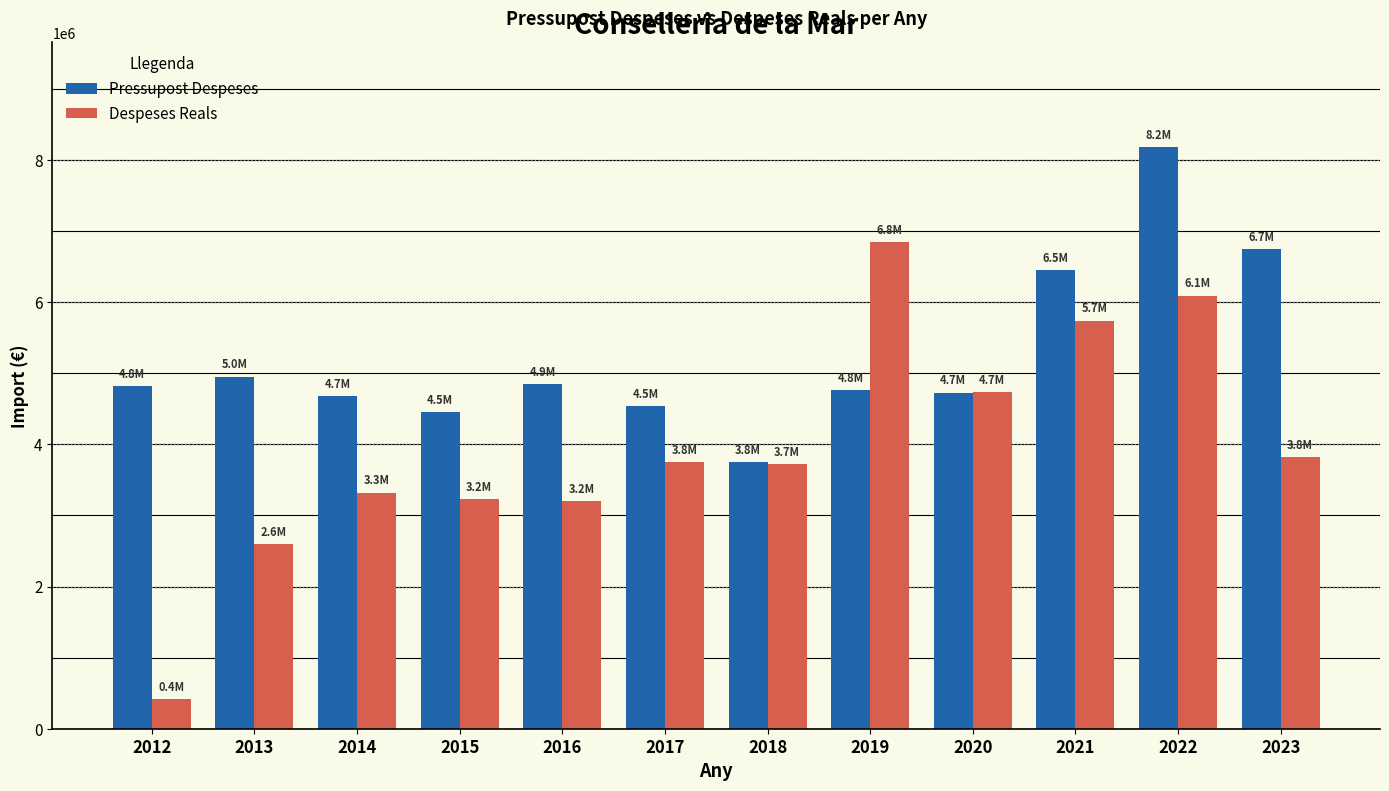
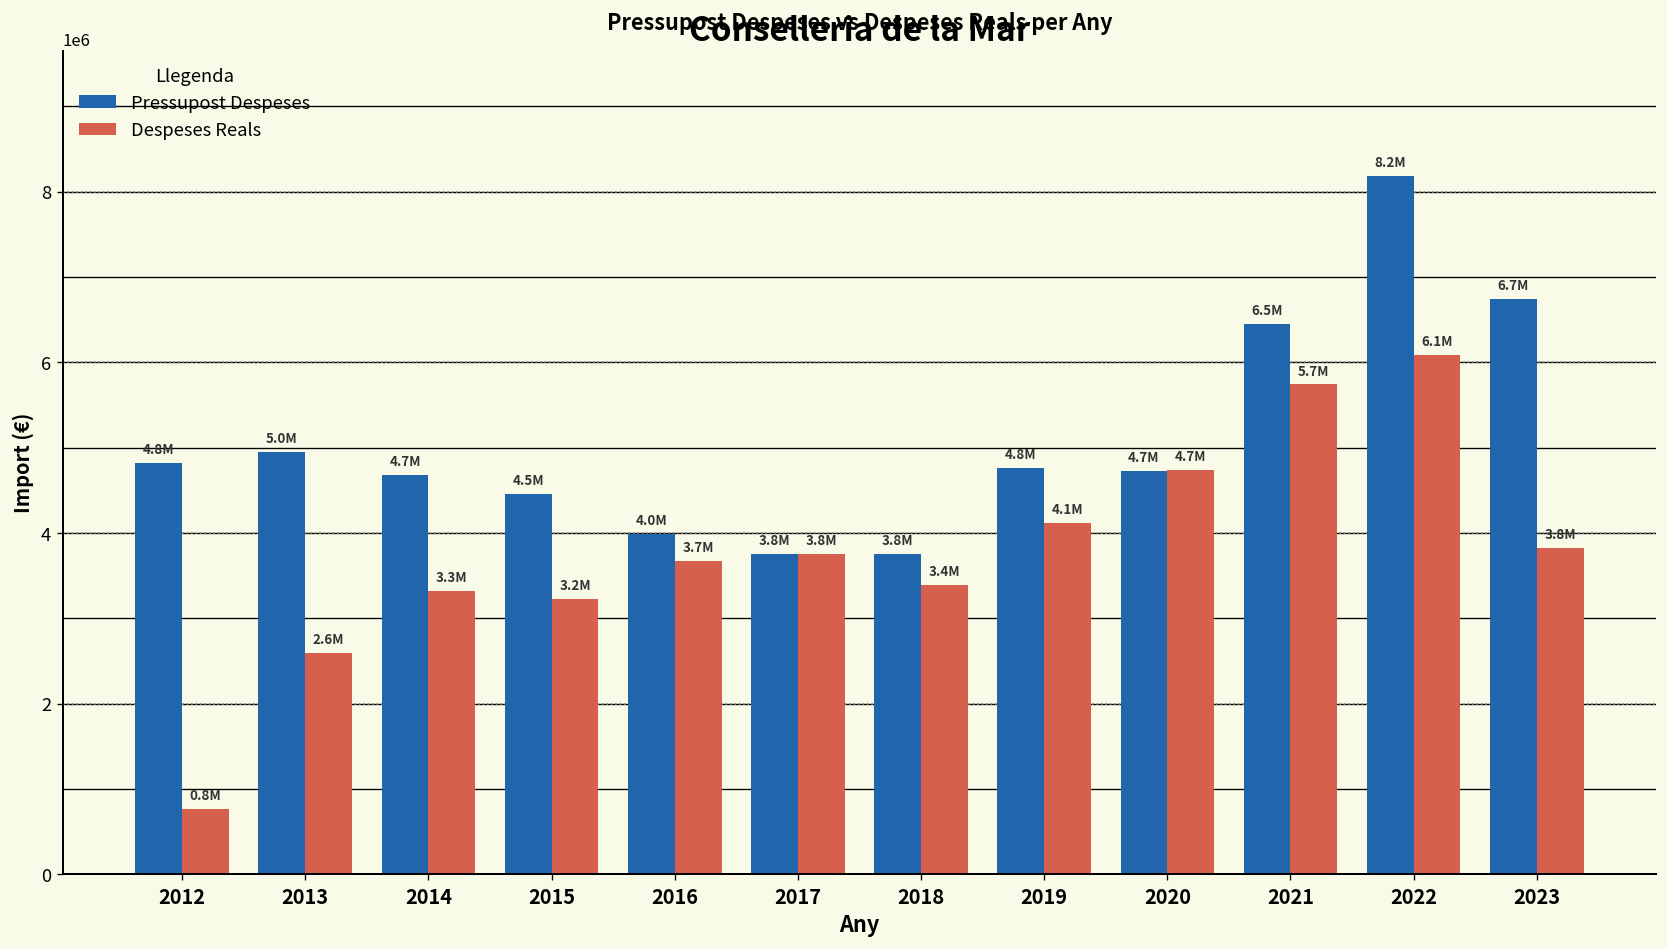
  {
    "Pressupost Despeses": {
      "2012": "4.8M",
      "2013": "5.0M",
      "2014": "4.7M",
      "2015": "4.5M",
-     "2016": "4.9M",
-     "2017": "4.5M",
+     "2016": "4.0M",
+     "2017": "3.8M",
      "2018": "3.8M",
      "2019": "4.8M",
      "2020": "4.7M",
      "2021": "6.5M",
      "2022": "8.2M",
      "2023": "6.7M"
    },
    "Despeses Reals": {
-     "2012": "0.4M",
+     "2012": "0.8M",
      "2013": "2.6M",
      "2014": "3.3M",
      "2015": "3.2M",
-     "2016": "3.2M",
+     "2016": "3.7M",
      "2017": "3.8M",
-     "2018": "3.7M",
-     "2019": "6.8M",
+     "2018": "3.4M",
+     "2019": "4.1M",
      "2020": "4.7M",
      "2021": "5.7M",
      "2022": "6.1M",
      "2023": "3.8M"
    }
  }
